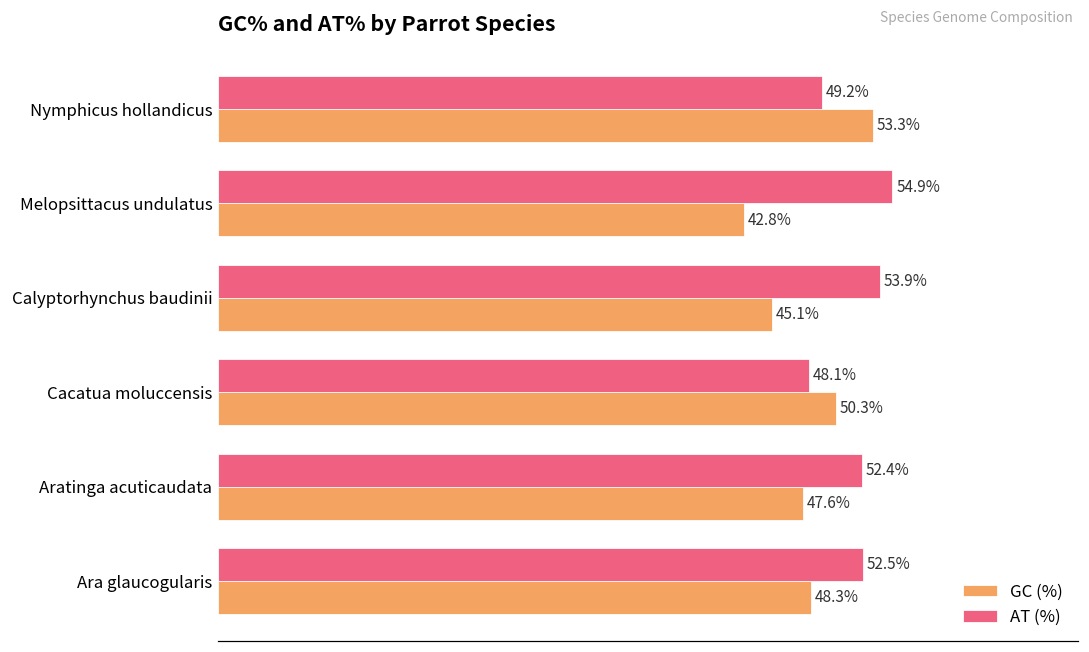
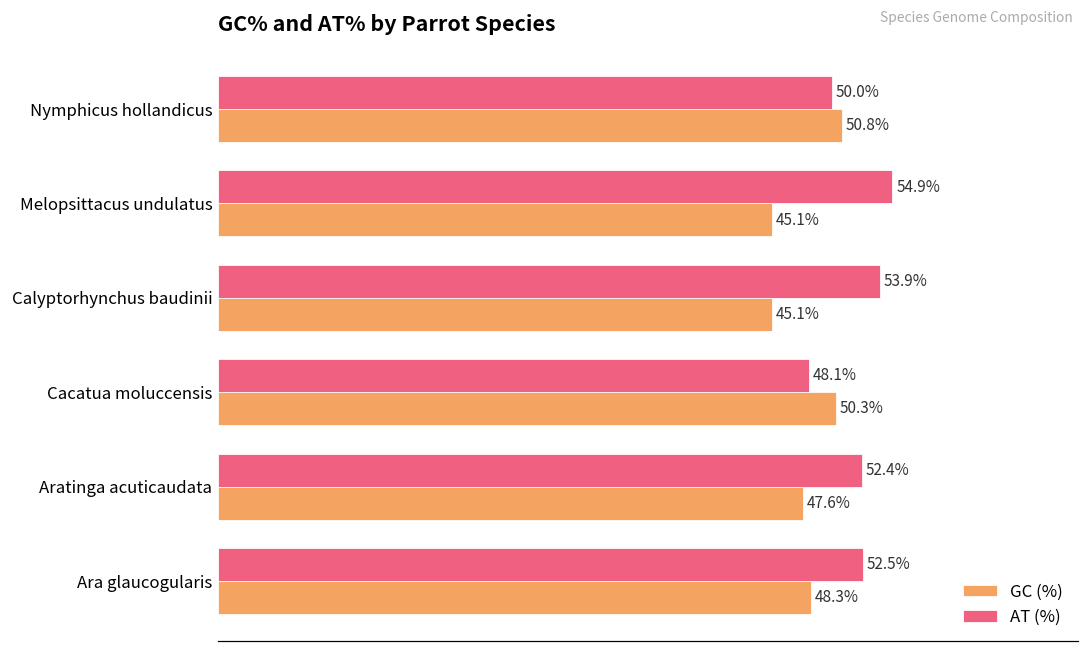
  {
    "GC (%)": {
-     "Nymphicus hollandicus": "53.3%",
-     "Melopsittacus undulatus": "42.8%",
+     "Nymphicus hollandicus": "50.8%",
+     "Melopsittacus undulatus": "45.1%",
      "Calyptorhynchus baudinii": "45.1%",
      "Cacatua moluccensis": "50.3%",
      "Aratinga acuticaudata": "47.6%",
      "Ara glaucogularis": "48.3%"
    },
    "AT (%)": {
-     "Nymphicus hollandicus": "49.2%",
+     "Nymphicus hollandicus": "50.0%",
      "Melopsittacus undulatus": "54.9%",
      "Calyptorhynchus baudinii": "53.9%",
      "Cacatua moluccensis": "48.1%",
      "Aratinga acuticaudata": "52.4%",
      "Ara glaucogularis": "52.5%"
    }
  }
